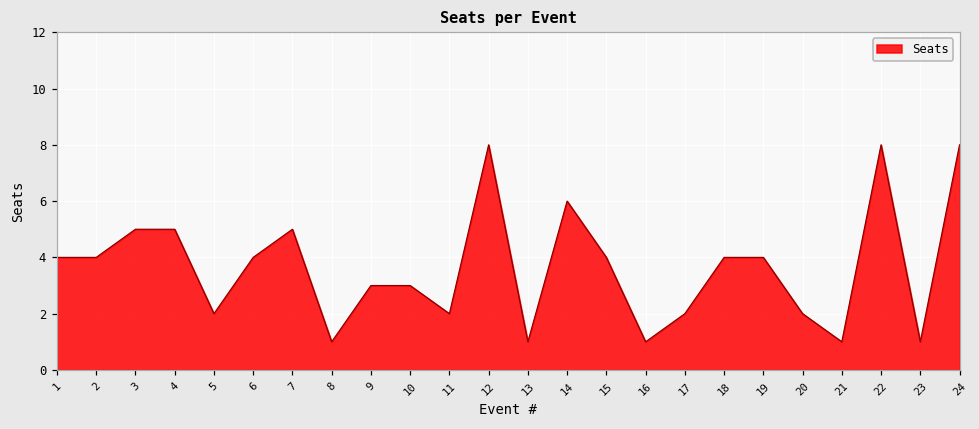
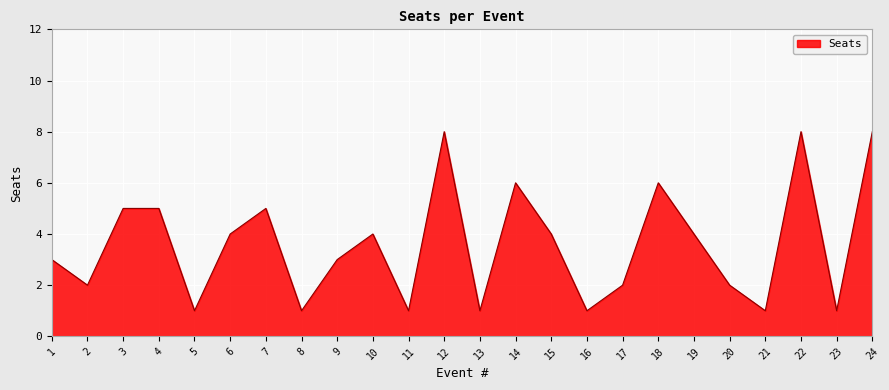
  {
-   "1": 4,
-   "2": 4,
+   "1": 3,
+   "2": 2,
    "3": 5,
    "4": 5,
-   "5": 2,
+   "5": 1,
    "6": 4,
    "7": 5,
    "8": 1,
    "9": 3,
-   "10": 3,
-   "11": 2,
+   "10": 4,
+   "11": 1,
    "12": 8,
    "13": 1,
    "14": 6,
    "15": 4,
    "16": 1,
    "17": 2,
-   "18": 4,
+   "18": 6,
    "19": 4,
    "20": 2,
    "21": 1,
    "22": 8,
    "23": 1,
    "24": 8
  }
